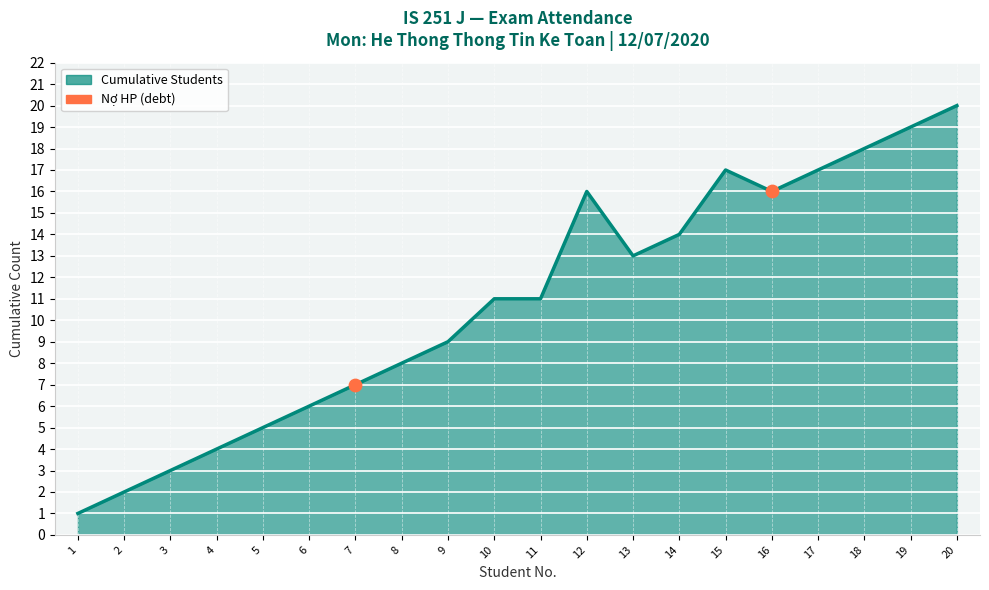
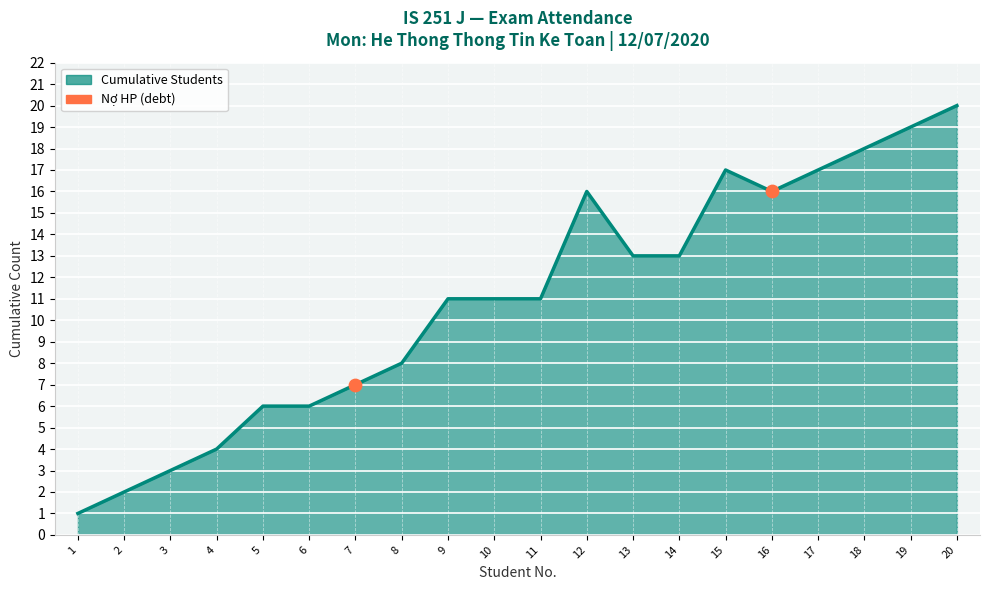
  {
    "Cumulative Students": {
      "1": 1,
      "2": 2,
      "3": 3,
      "4": 4,
-     "5": 5,
+     "5": 6,
      "6": 6,
      "8": 8,
-     "9": 9,
+     "9": 11,
      "10": 11,
      "11": 11,
      "12": 16,
      "13": 13,
-     "14": 14,
+     "14": 13,
      "15": 17,
      "17": 17,
      "18": 18,
      "19": 19,
      "20": 20
    }
  }
